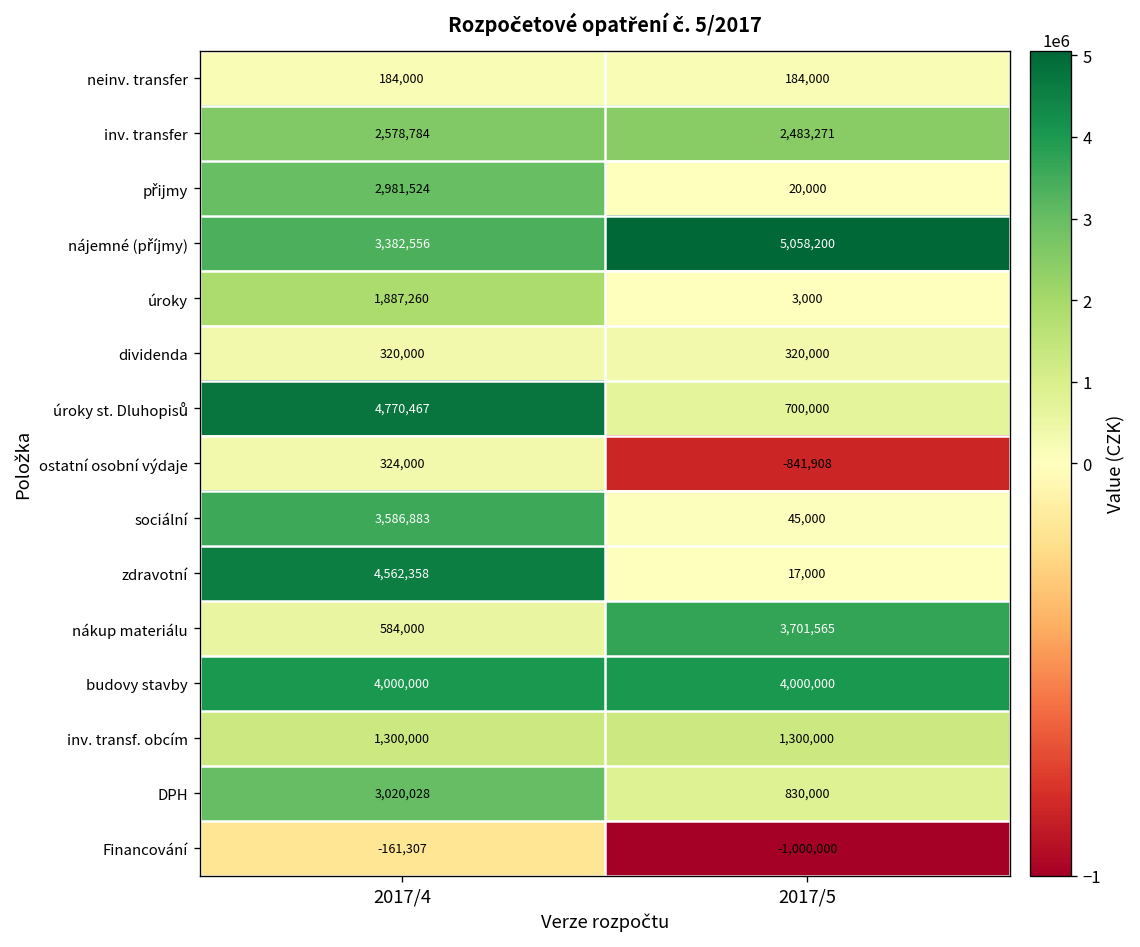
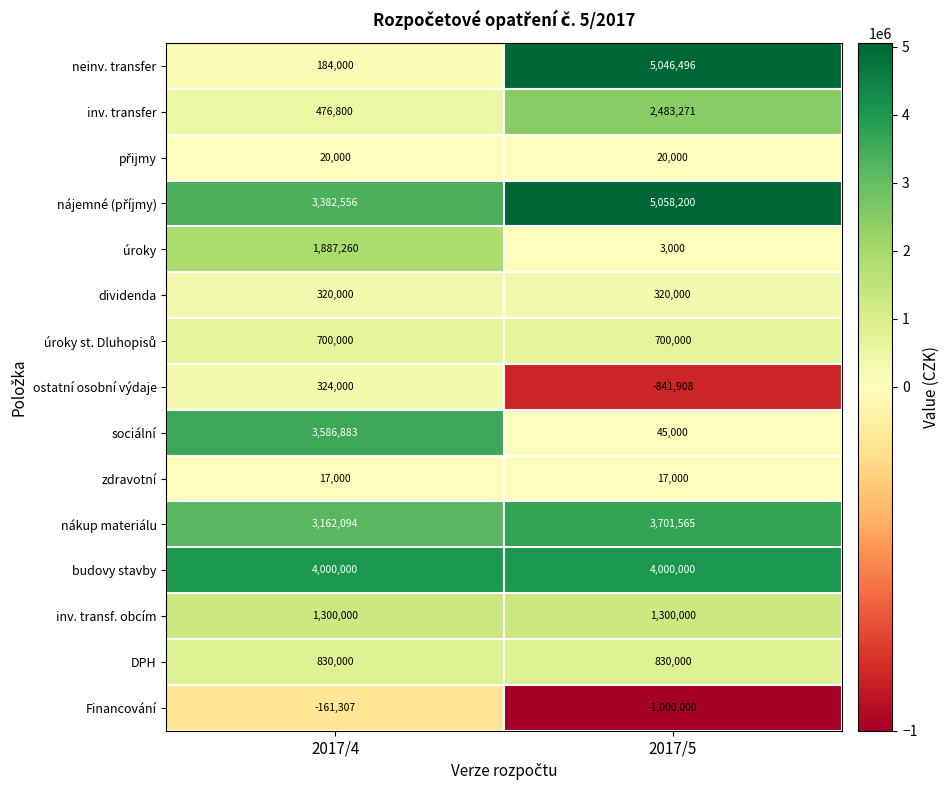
  {
    "neinv. transfer": {
      "2017/4": "184,000",
-     "2017/5": "184,000"
+     "2017/5": "5,046,496"
    },
    "inv. transfer": {
-     "2017/4": "2,578,784",
+     "2017/4": "476,800",
      "2017/5": "2,483,271"
    },
    "přijmy": {
-     "2017/4": "2,981,524",
+     "2017/4": "20,000",
      "2017/5": "20,000"
    },
    "nájemné (příjmy)": {
      "2017/4": "3,382,556",
      "2017/5": "5,058,200"
    },
    "úroky": {
      "2017/4": "1,887,260",
      "2017/5": "3,000"
    },
    "dividenda": {
      "2017/4": "320,000",
      "2017/5": "320,000"
    },
    "úroky st. Dluhopisů": {
-     "2017/4": "4,770,467",
+     "2017/4": "700,000",
      "2017/5": "700,000"
    },
    "ostatní osobní výdaje": {
      "2017/4": "324,000",
      "2017/5": "-841,908"
    },
    "sociální": {
      "2017/4": "3,586,883",
      "2017/5": "45,000"
    },
    "zdravotní": {
-     "2017/4": "4,562,358",
+     "2017/4": "17,000",
      "2017/5": "17,000"
    },
    "nákup materiálu": {
-     "2017/4": "584,000",
+     "2017/4": "3,162,094",
      "2017/5": "3,701,565"
    },
    "budovy stavby": {
      "2017/4": "4,000,000",
      "2017/5": "4,000,000"
    },
    "inv. transf. obcím": {
      "2017/4": "1,300,000",
      "2017/5": "1,300,000"
    },
    "DPH": {
-     "2017/4": "3,020,028",
+     "2017/4": "830,000",
      "2017/5": "830,000"
    },
    "Financování": {
      "2017/4": "-161,307",
      "2017/5": "-1,000,000"
    }
  }
